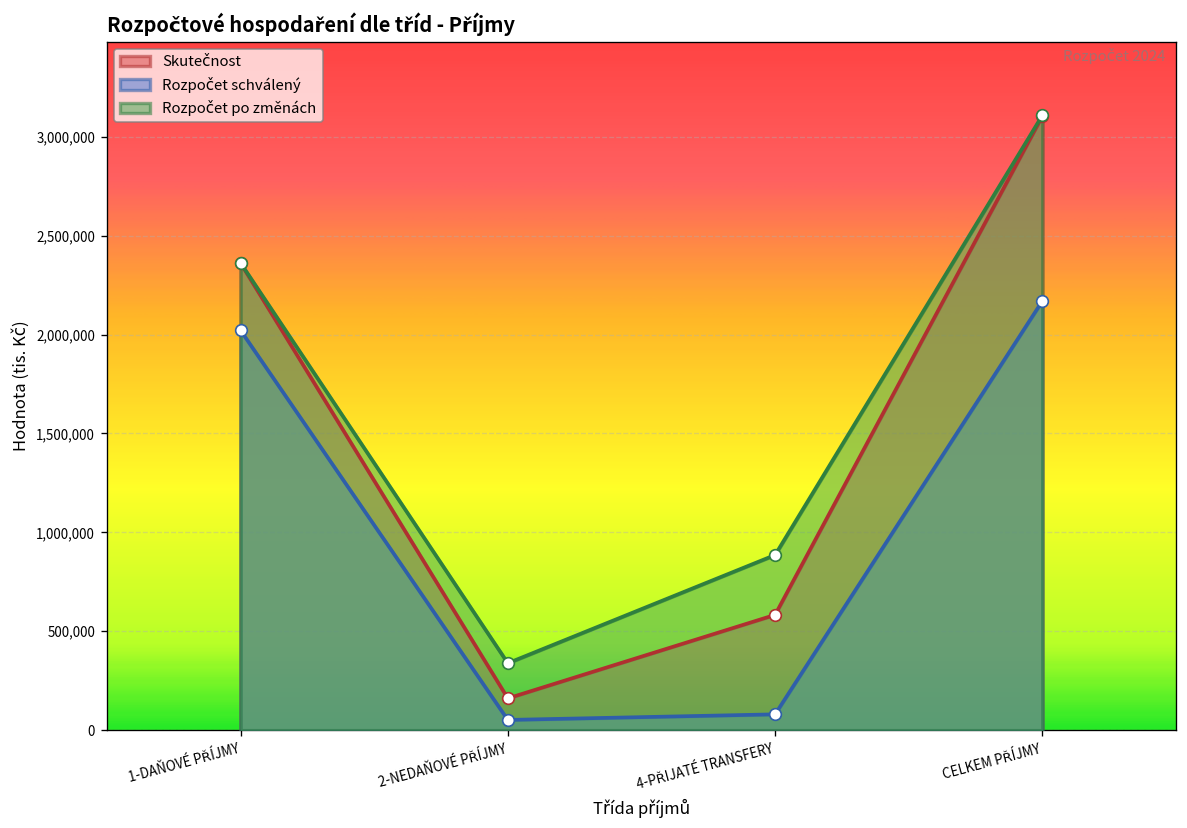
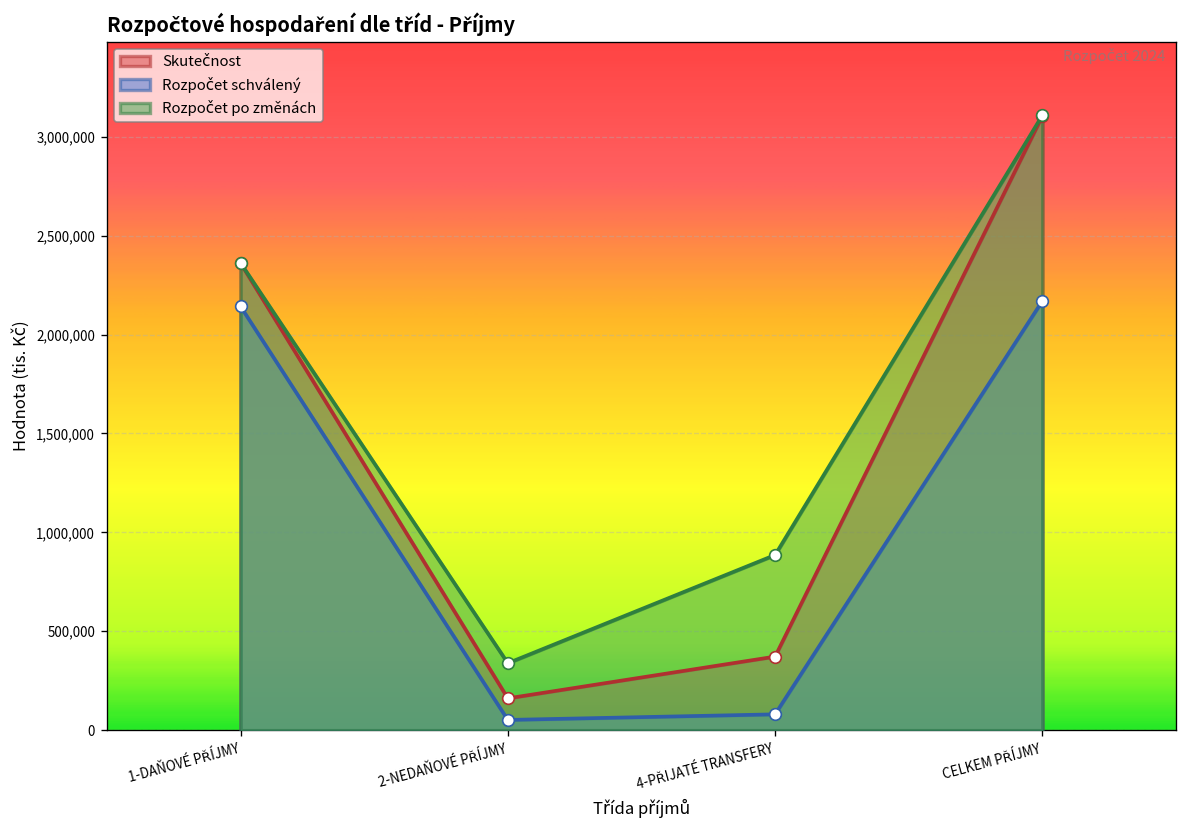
  {
    "Skutečnost": {
      "2-NEDAŇOVÉ PŘÍJMY": "160,000",
-     "4-PŘIJATÉ TRANSFERY": "580,000"
+     "4-PŘIJATÉ TRANSFERY": "370,000"
    },
    "Rozpočet schválený": {
-     "1-DAŇOVÉ PŘÍJMY": "2,020,000",
+     "1-DAŇOVÉ PŘÍJMY": "2,140,000",
      "2-NEDAŇOVÉ PŘÍJMY": "50,000",
      "4-PŘIJATÉ TRANSFERY": "80,000",
      "CELKEM PŘÍJMY": "2,170,000"
    },
    "Rozpočet po změnách": {
      "2-NEDAŇOVÉ PŘÍJMY": "340,000",
      "4-PŘIJATÉ TRANSFERY": "890,000"
    }
  }
